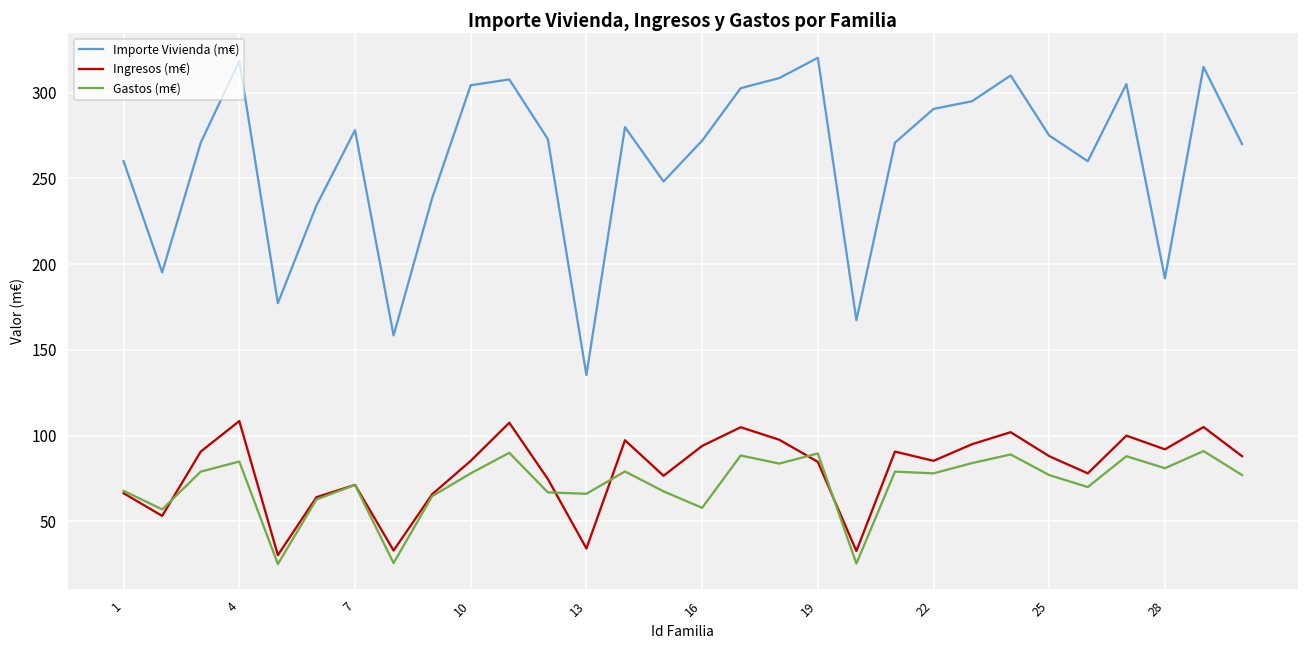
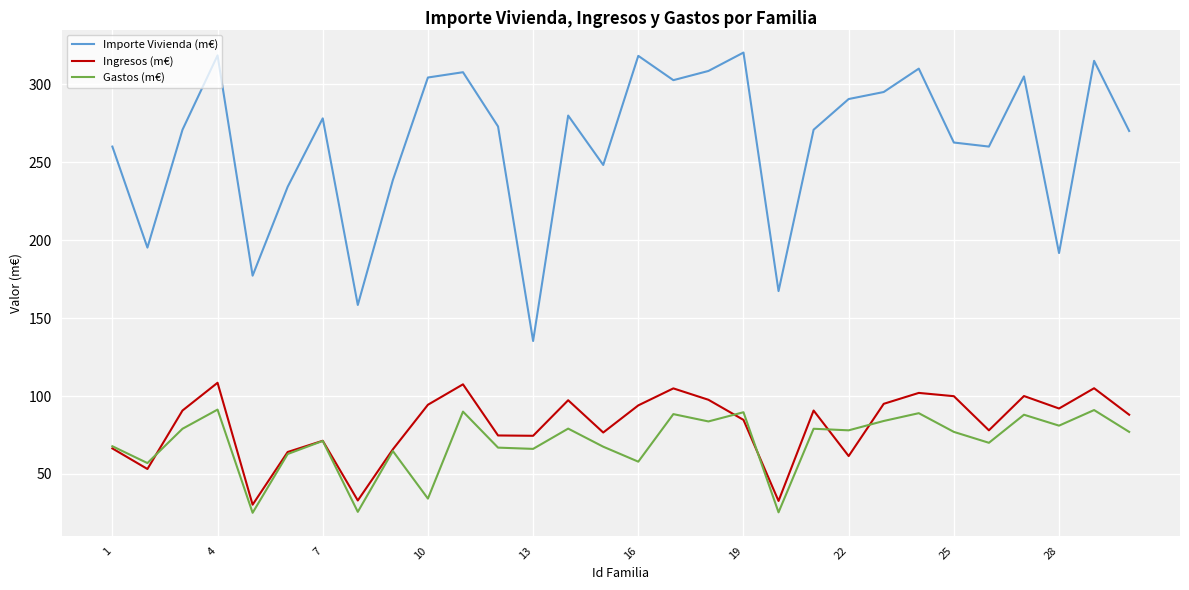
  {
    "Importe Vivienda (m€)": {
      "1": 260,
      "7": 278,
      "10": 304,
      "13": 135,
-     "16": 272,
+     "16": 318,
      "19": 320,
      "22": 291,
-     "25": 275,
+     "25": 263,
      "28": 192
    },
    "Ingresos (m€)": {
      "4": 109,
-     "10": 85,
-     "13": 34,
+     "10": 94,
+     "13": 75,
      "16": 94,
      "19": 85,
-     "22": 85,
-     "25": 88,
+     "22": 62,
+     "25": 100,
      "28": 92
    },
    "Gastos (m€)": {
-     "4": 85,
-     "10": 78,
+     "4": 91,
+     "10": 34,
      "13": 66,
      "16": 58,
      "19": 90,
      "22": 78,
      "25": 77,
      "28": 81
    }
  }
